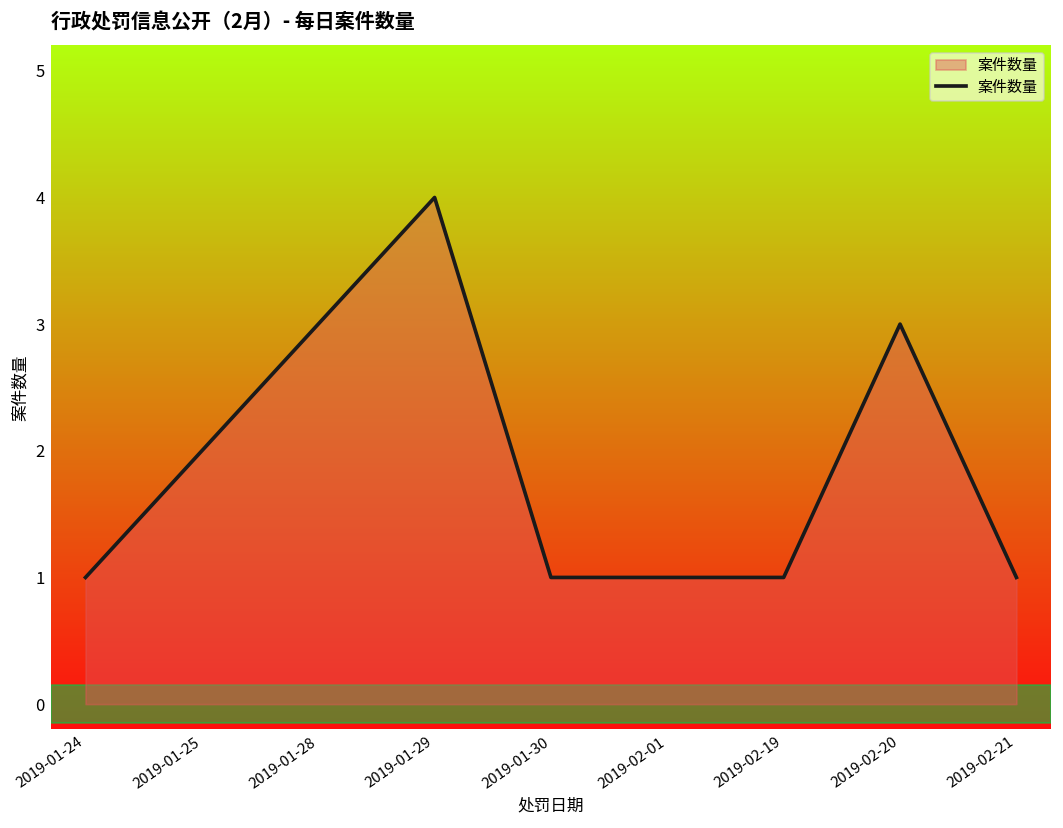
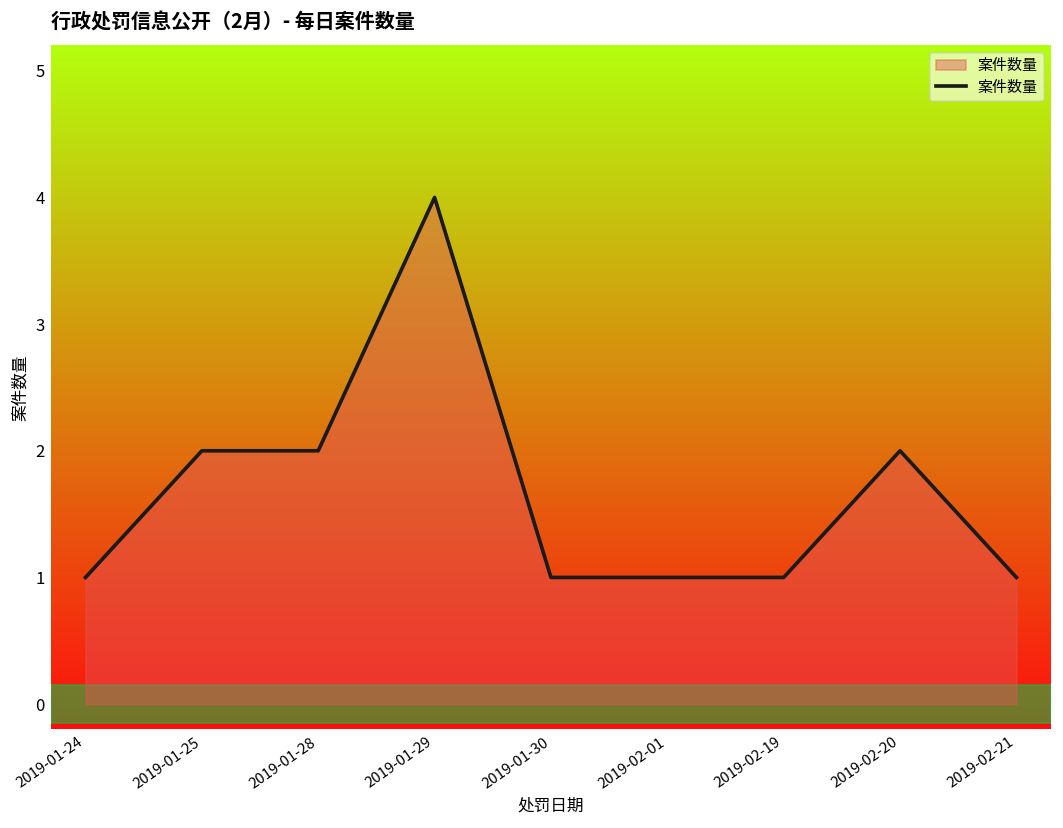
  {
    "2019-01-24": 1,
    "2019-01-25": 2,
-   "2019-01-28": 3,
+   "2019-01-28": 2,
    "2019-01-29": 4,
    "2019-01-30": 1,
    "2019-02-01": 1,
    "2019-02-19": 1,
-   "2019-02-20": 3,
+   "2019-02-20": 2,
    "2019-02-21": 1
  }
